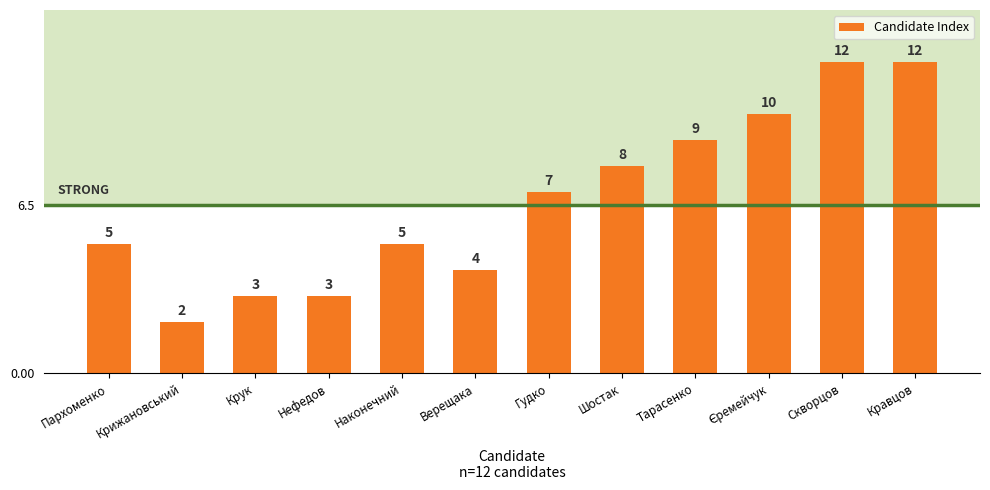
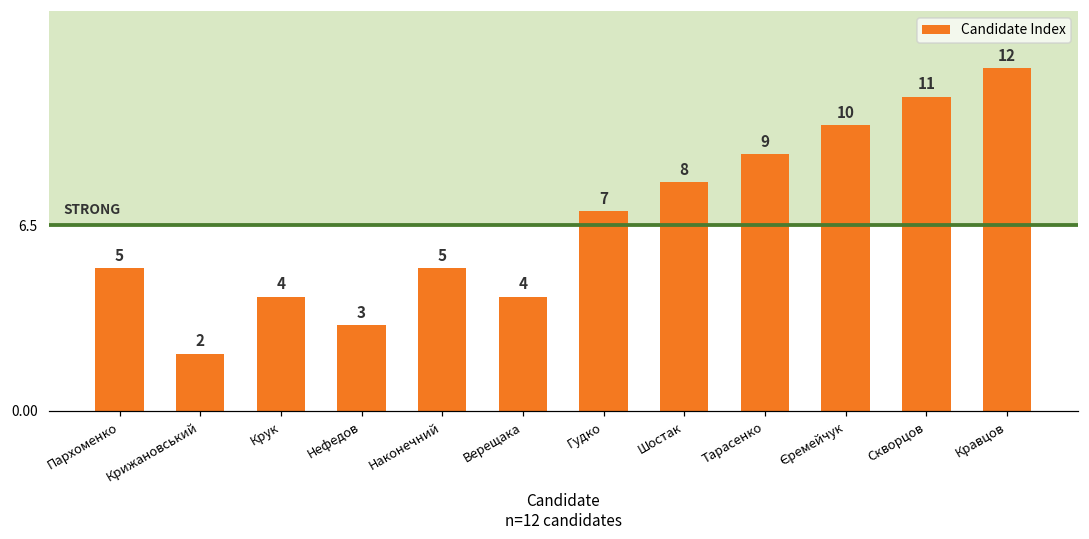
  {
    "Пархоменко": 5,
    "Крижановський": 2,
-   "Крук": 3,
+   "Крук": 4,
    "Нефедов": 3,
    "Наконечний": 5,
    "Верещака": 4,
    "Гудко": 7,
    "Шостак": 8,
    "Тарасенко": 9,
    "Єремейчук": 10,
-   "Скворцов": 12,
+   "Скворцов": 11,
    "Кравцов": 12
  }
